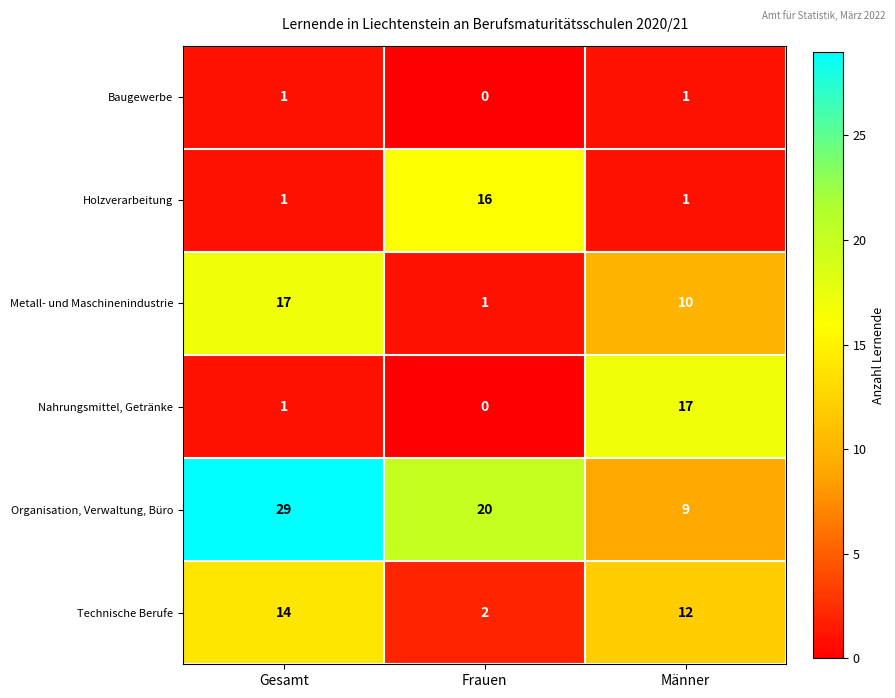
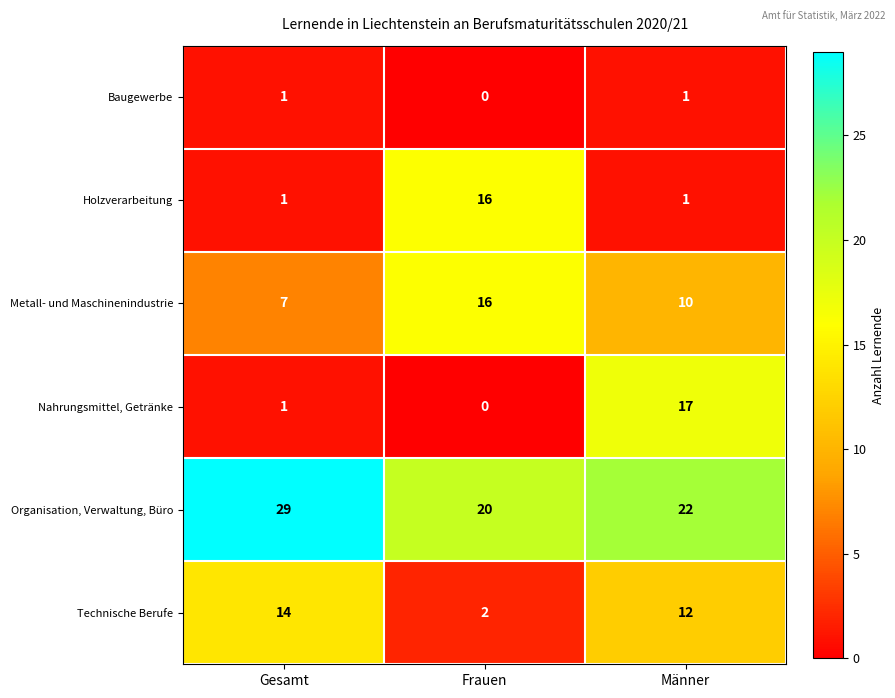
  {
    "Baugewerbe": {
      "Gesamt": 1,
      "Frauen": 0,
      "Männer": 1
    },
    "Holzverarbeitung": {
      "Gesamt": 1,
      "Frauen": 16,
      "Männer": 1
    },
    "Metall- und Maschinenindustrie": {
-     "Gesamt": 17,
-     "Frauen": 1,
+     "Gesamt": 7,
+     "Frauen": 16,
      "Männer": 10
    },
    "Nahrungsmittel, Getränke": {
      "Gesamt": 1,
      "Frauen": 0,
      "Männer": 17
    },
    "Organisation, Verwaltung, Büro": {
      "Gesamt": 29,
      "Frauen": 20,
-     "Männer": 9
+     "Männer": 22
    },
    "Technische Berufe": {
      "Gesamt": 14,
      "Frauen": 2,
      "Männer": 12
    }
  }
